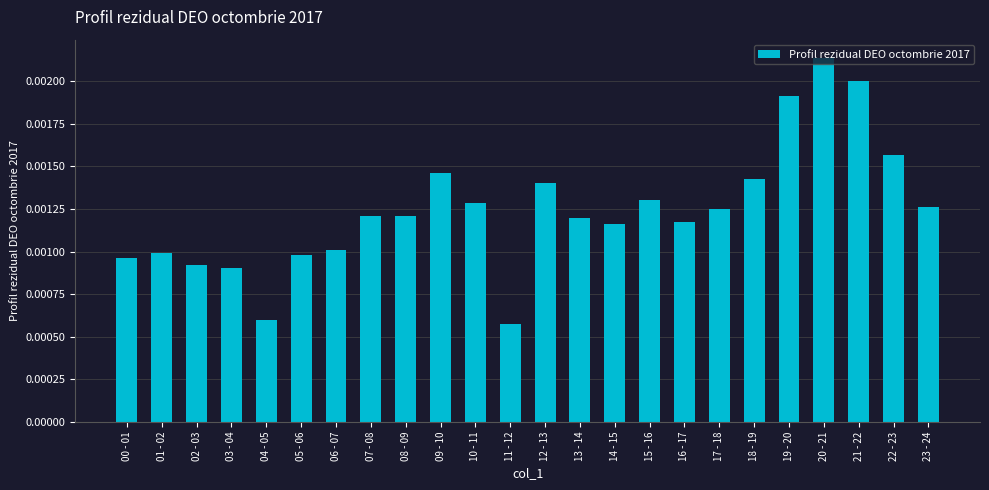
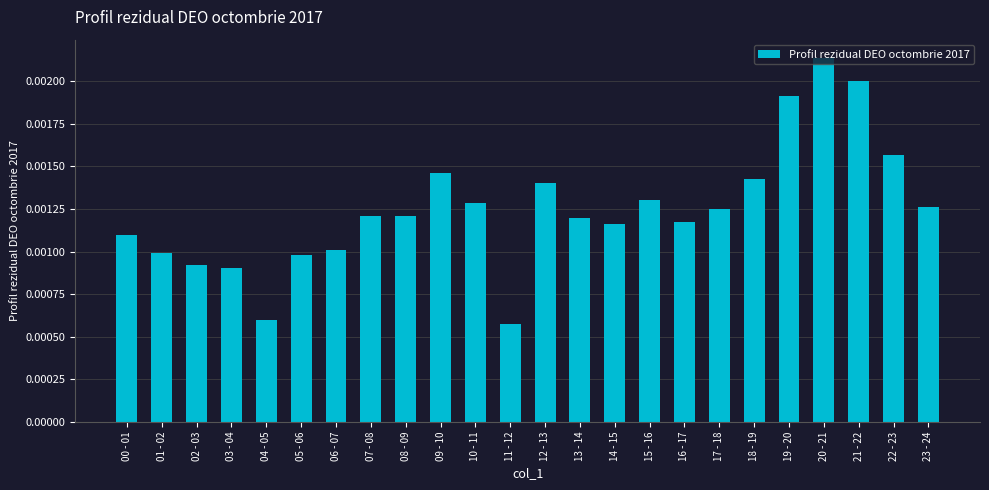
  {
-   "00 - 01": 0.00096,
+   "00 - 01": 0.00110,
    "01 - 02": 0.00099,
    "02 - 03": 0.00092,
    "03 - 04": 0.00090,
    "04 - 05": 0.00060,
    "05 - 06": 0.00098,
    "06 - 07": 0.00101,
    "07 - 08": 0.00121,
    "08 - 09": 0.00121,
    "09 - 10": 0.00146,
    "10 - 11": 0.00128,
    "11 - 12": 0.00057,
    "12 - 13": 0.00140,
    "13 - 14": 0.00120,
    "14 - 15": 0.00116,
    "15 - 16": 0.00130,
    "16 - 17": 0.00117,
    "17 - 18": 0.00125,
    "18 - 19": 0.00142,
    "19 - 20": 0.00191,
    "21 - 22": 0.00200,
    "22 - 23": 0.00157,
    "23 - 24": 0.00126
  }
